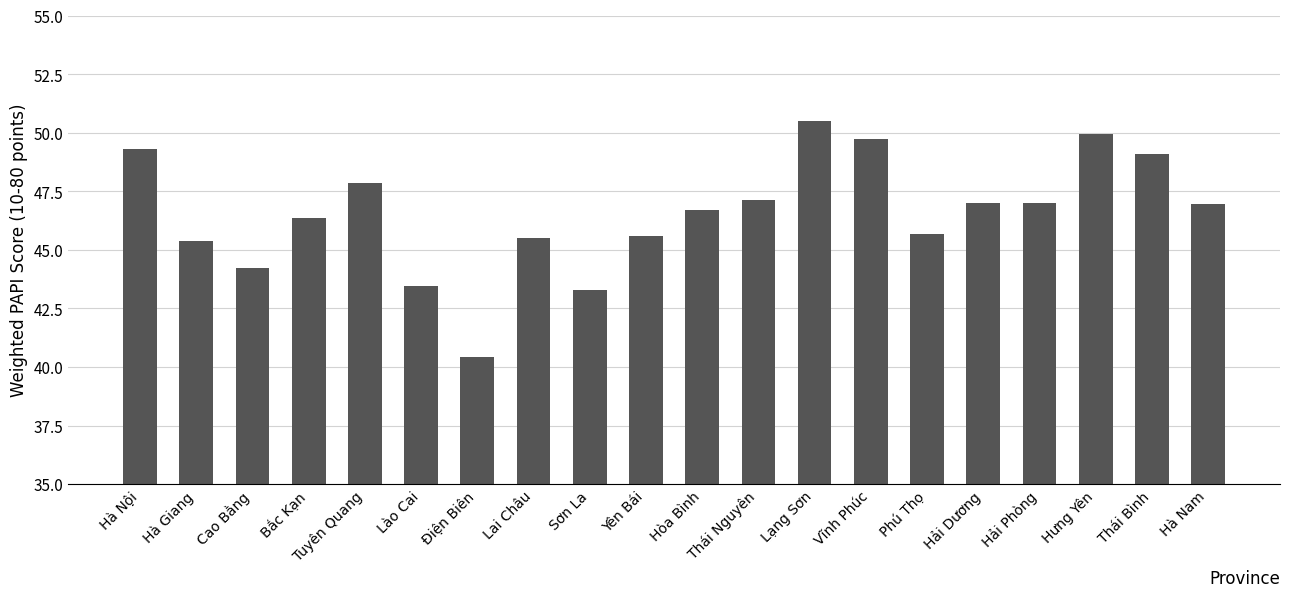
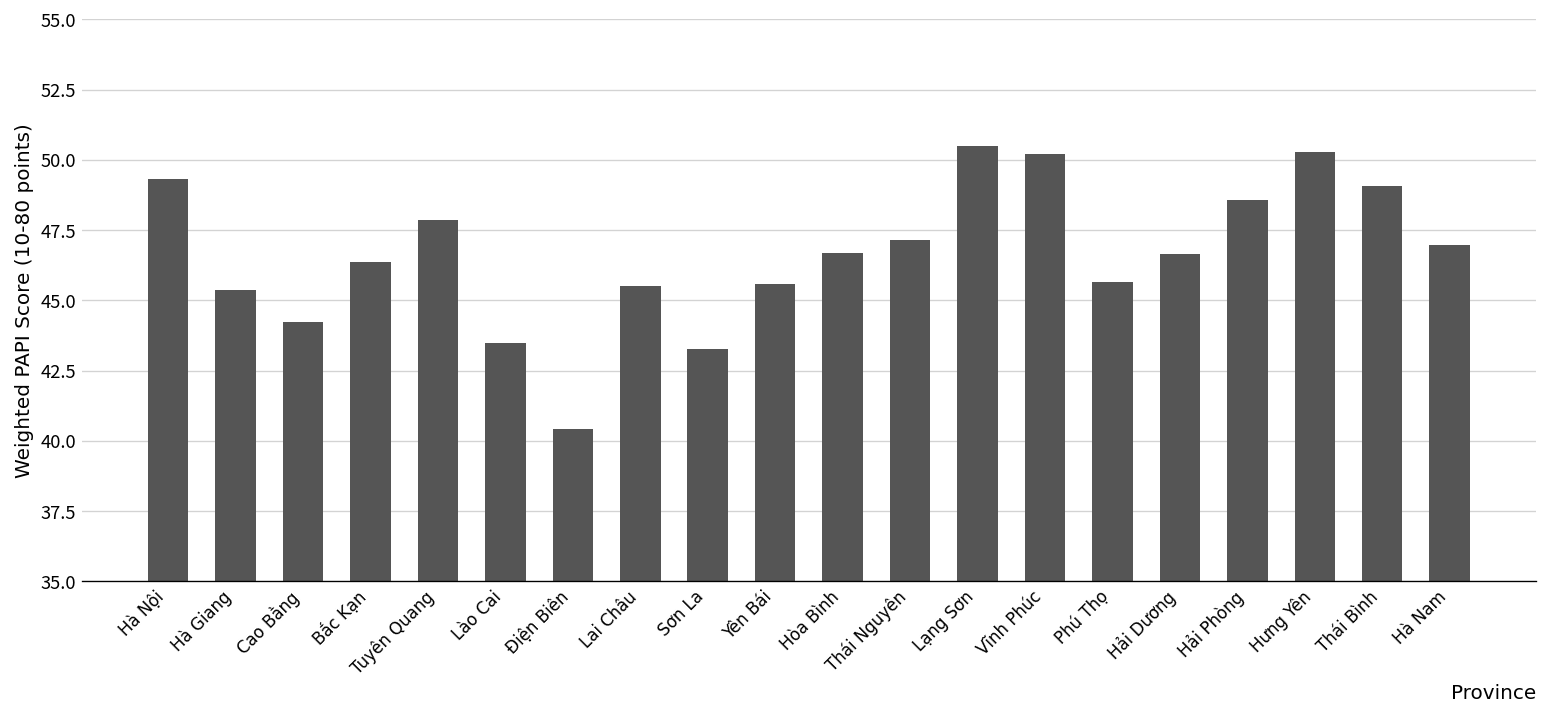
  {
    "Hà Nội": 49.3,
    "Hà Giang": 45.4,
    "Cao Bằng": 44.2,
    "Bắc Kạn": 46.4,
    "Tuyên Quang": 47.9,
    "Lào Cai": 43.5,
    "Điện Biên": 40.4,
    "Lai Châu": 45.5,
    "Sơn La": 43.3,
    "Yên Bái": 45.6,
    "Hòa Bình": 46.7,
    "Thái Nguyên": 47.1,
    "Lạng Sơn": 50.5,
-   "Vĩnh Phúc": 49.7,
+   "Vĩnh Phúc": 50.2,
    "Phú Thọ": 45.7,
-   "Hải Dương": 47.0,
-   "Hải Phòng": 47.0,
-   "Hưng Yên": 49.9,
+   "Hải Dương": 46.7,
+   "Hải Phòng": 48.6,
+   "Hưng Yên": 50.3,
    "Thái Bình": 49.1,
    "Hà Nam": 47.0
  }
